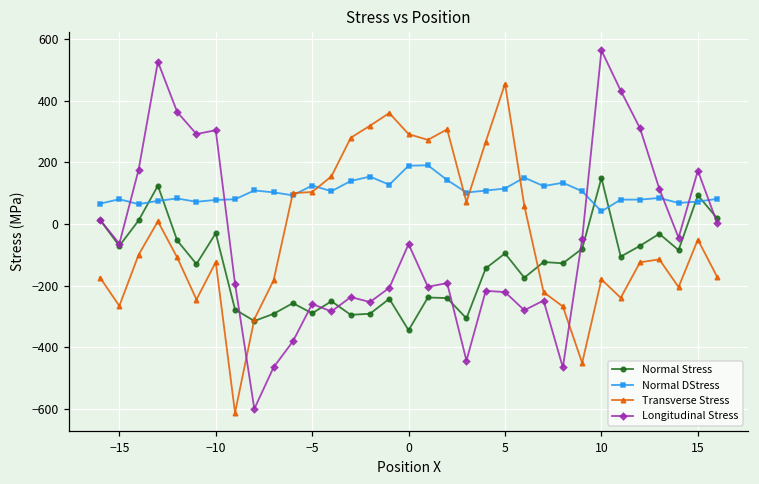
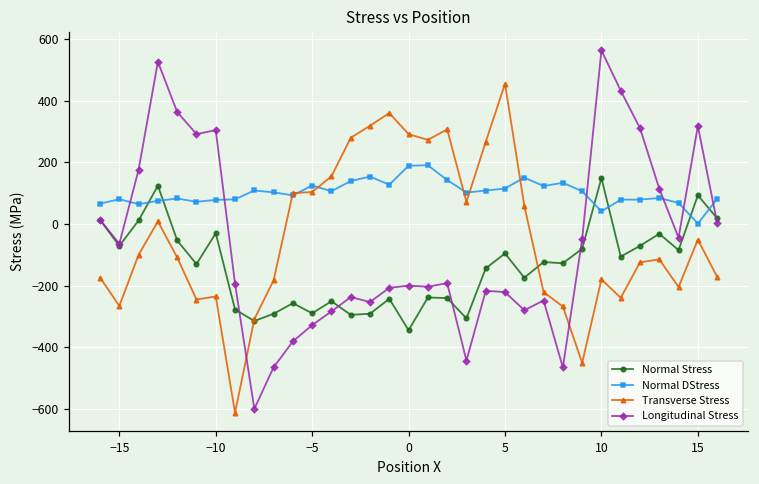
  {
    "Normal Stress": {
      "−10": -30,
      "−5": -290,
      "0": -340,
      "5": -100,
      "10": 150,
      "15": 90
    },
    "Normal DStress": {
      "−15": 80,
      "−10": 80,
      "−5": 120,
      "0": 190,
      "5": 110,
      "10": 40,
-     "15": 70
+     "15": 0
    },
    "Transverse Stress": {
      "−15": -270,
-     "−10": -120,
+     "−10": -240,
      "−5": 100,
      "0": 290,
      "5": 450,
      "10": -180,
      "15": -50
    },
    "Longitudinal Stress": {
      "−10": 300,
-     "−5": -260,
-     "0": -70,
+     "−5": -330,
+     "0": -200,
      "5": -220,
      "10": 560,
-     "15": 170
+     "15": 320
    }
  }
